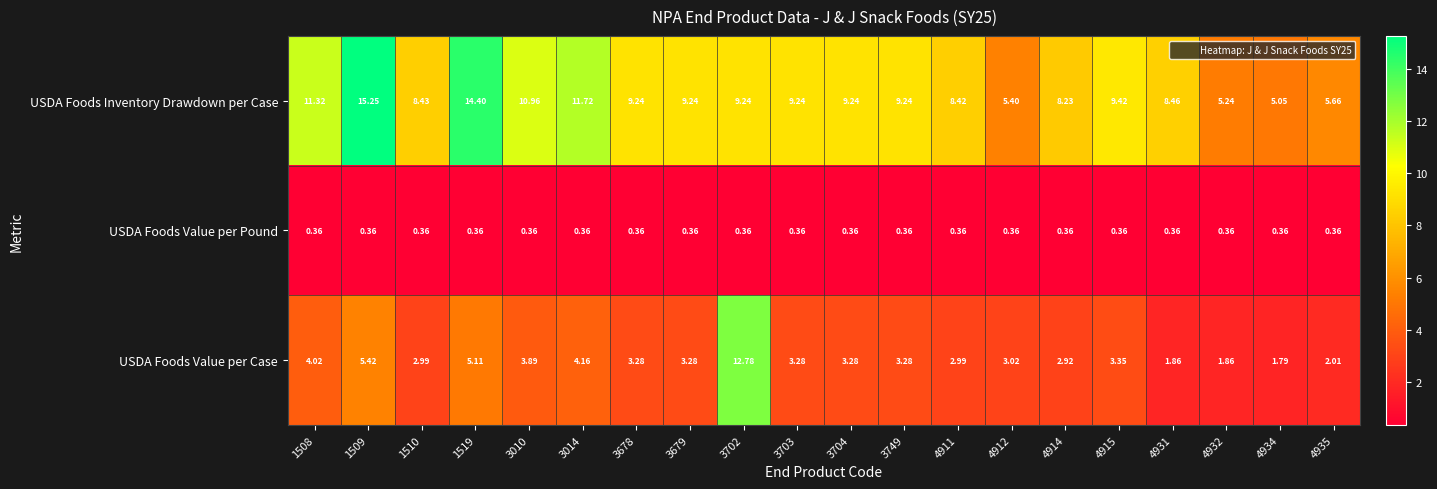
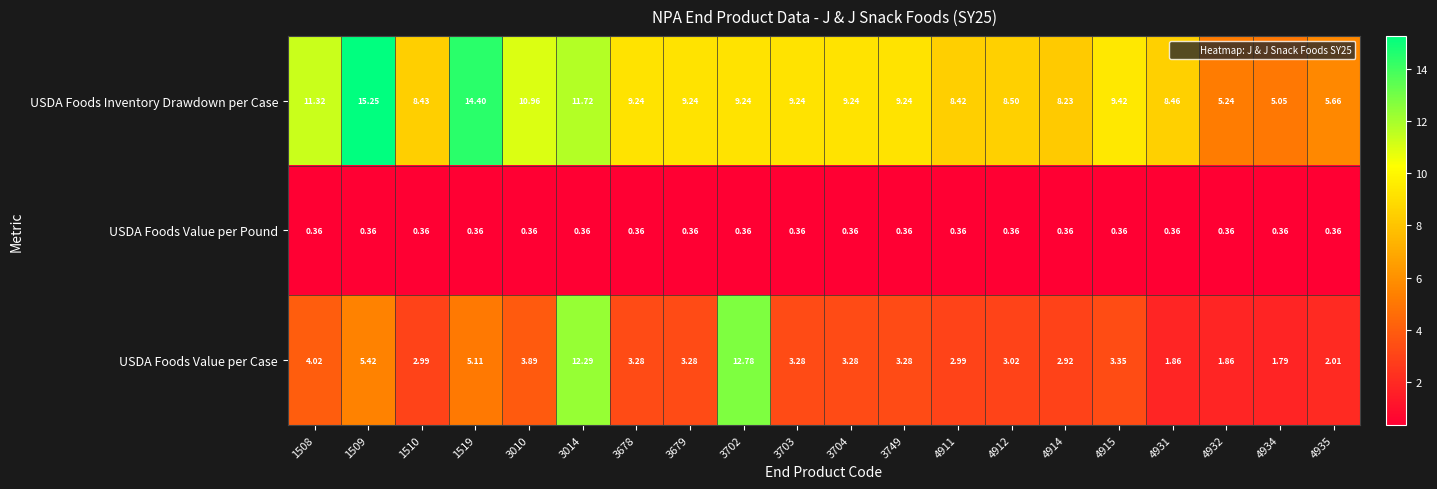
  {
    "USDA Foods Inventory Drawdown per Case": {
      "1508": 11.32,
      "1509": 15.25,
      "1510": 8.43,
      "1519": 14.40,
      "3010": 10.96,
      "3014": 11.72,
      "3678": 9.24,
      "3679": 9.24,
      "3702": 9.24,
      "3703": 9.24,
      "3704": 9.24,
      "3749": 9.24,
      "4911": 8.42,
-     "4912": 5.40,
+     "4912": 8.50,
      "4914": 8.23,
      "4915": 9.42,
      "4931": 8.46,
      "4932": 5.24,
      "4934": 5.05,
      "4935": 5.66
    },
    "USDA Foods Value per Pound": {
      "1508": 0.36,
      "1509": 0.36,
      "1510": 0.36,
      "1519": 0.36,
      "3010": 0.36,
      "3014": 0.36,
      "3678": 0.36,
      "3679": 0.36,
      "3702": 0.36,
      "3703": 0.36,
      "3704": 0.36,
      "3749": 0.36,
      "4911": 0.36,
      "4912": 0.36,
      "4914": 0.36,
      "4915": 0.36,
      "4931": 0.36,
      "4932": 0.36,
      "4934": 0.36,
      "4935": 0.36
    },
    "USDA Foods Value per Case": {
      "1508": 4.02,
      "1509": 5.42,
      "1510": 2.99,
      "1519": 5.11,
      "3010": 3.89,
-     "3014": 4.16,
+     "3014": 12.29,
      "3678": 3.28,
      "3679": 3.28,
      "3702": 12.78,
      "3703": 3.28,
      "3704": 3.28,
      "3749": 3.28,
      "4911": 2.99,
      "4912": 3.02,
      "4914": 2.92,
      "4915": 3.35,
      "4931": 1.86,
      "4932": 1.86,
      "4934": 1.79,
      "4935": 2.01
    }
  }
